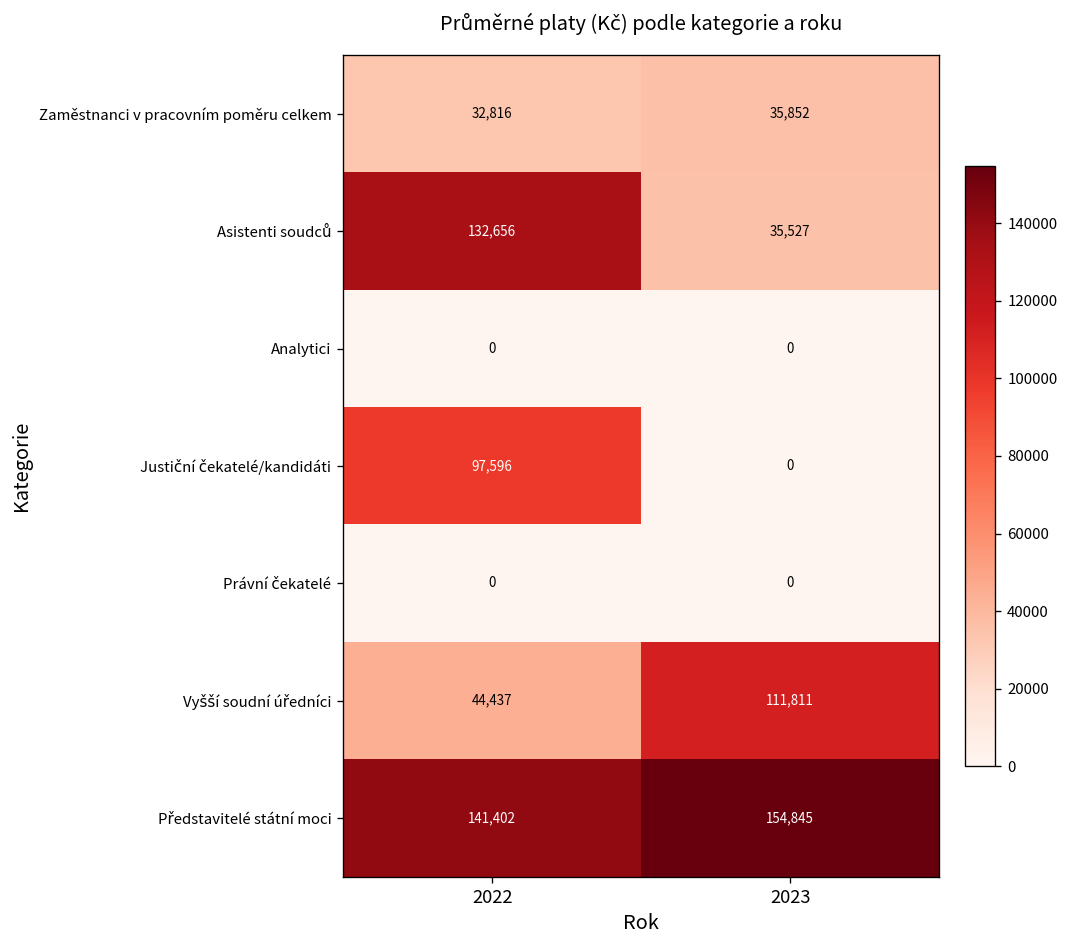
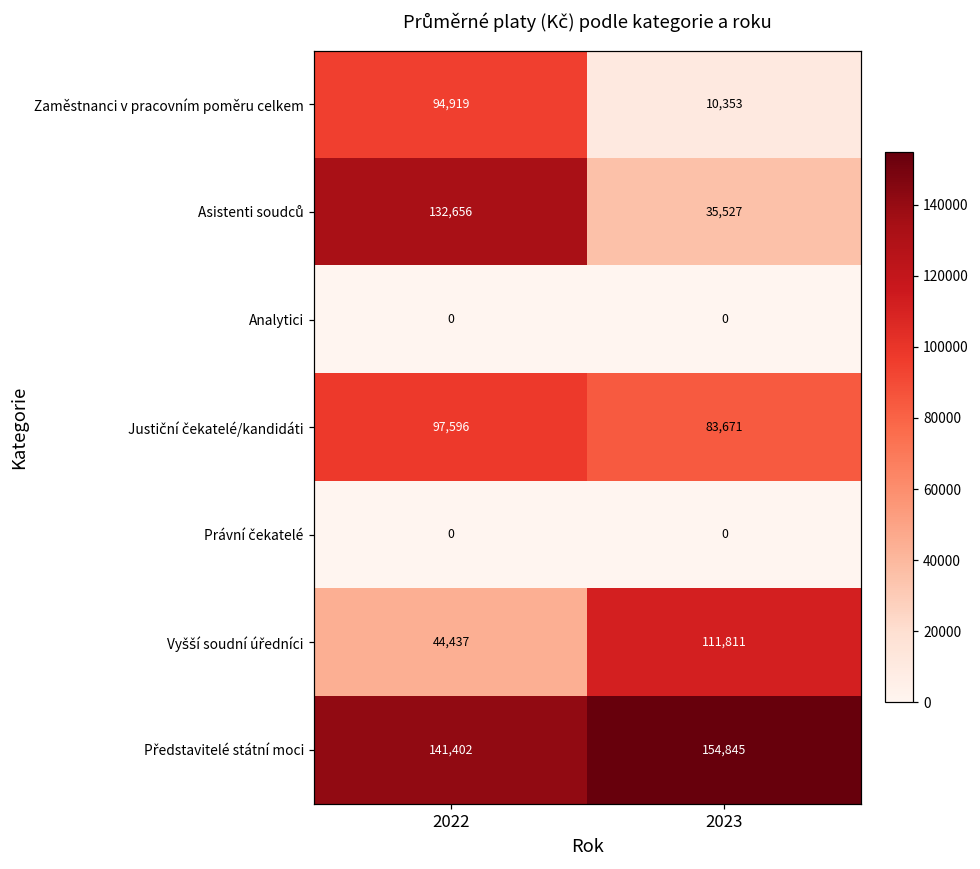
  {
    "Zaměstnanci v pracovním poměru celkem": {
-     "2022": "32,816",
-     "2023": "35,852"
+     "2022": "94,919",
+     "2023": "10,353"
    },
    "Asistenti soudců": {
      "2022": "132,656",
      "2023": "35,527"
    },
    "Analytici": {
      "2022": "0",
      "2023": "0"
    },
    "Justiční čekatelé/kandidáti": {
      "2022": "97,596",
-     "2023": "0"
+     "2023": "83,671"
    },
    "Právní čekatelé": {
      "2022": "0",
      "2023": "0"
    },
    "Vyšší soudní úředníci": {
      "2022": "44,437",
      "2023": "111,811"
    },
    "Představitelé státní moci": {
      "2022": "141,402",
      "2023": "154,845"
    }
  }
